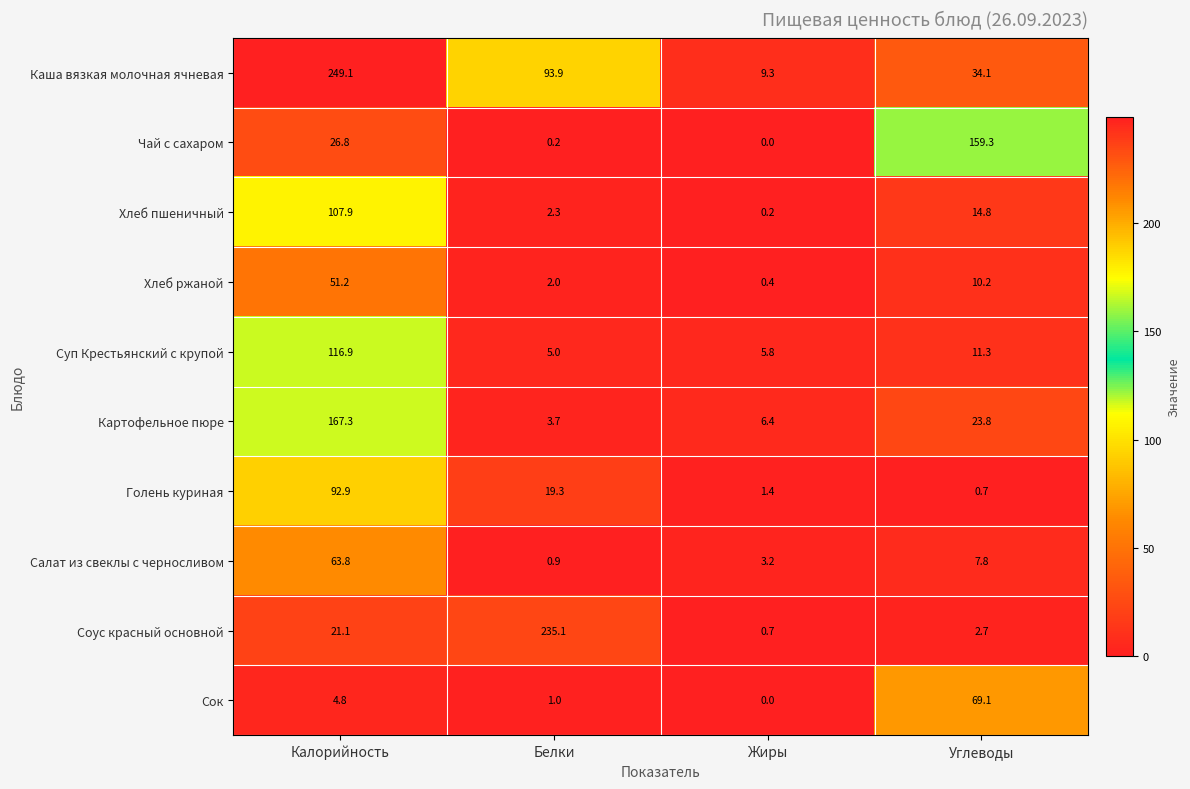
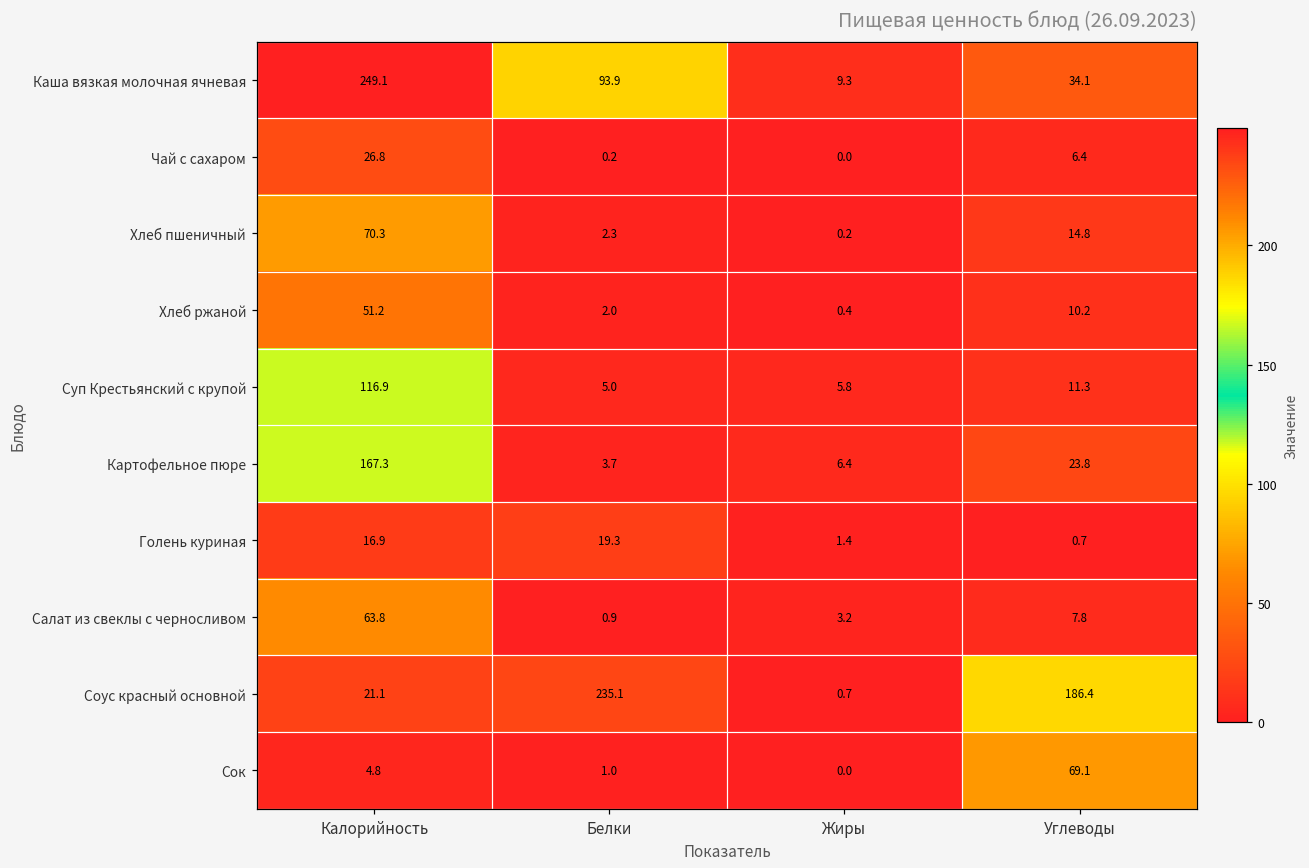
  {
    "Каша вязкая молочная ячневая": {
      "Калорийность": 249.1,
      "Белки": 93.9,
      "Жиры": 9.3,
      "Углеводы": 34.1
    },
    "Чай с сахаром": {
      "Калорийность": 26.8,
      "Белки": 0.2,
      "Жиры": 0.0,
-     "Углеводы": 159.3
+     "Углеводы": 6.4
    },
    "Хлеб пшеничный": {
-     "Калорийность": 107.9,
+     "Калорийность": 70.3,
      "Белки": 2.3,
      "Жиры": 0.2,
      "Углеводы": 14.8
    },
    "Хлеб ржаной": {
      "Калорийность": 51.2,
      "Белки": 2.0,
      "Жиры": 0.4,
      "Углеводы": 10.2
    },
    "Суп Крестьянский с крупой": {
      "Калорийность": 116.9,
      "Белки": 5.0,
      "Жиры": 5.8,
      "Углеводы": 11.3
    },
    "Картофельное пюре": {
      "Калорийность": 167.3,
      "Белки": 3.7,
      "Жиры": 6.4,
      "Углеводы": 23.8
    },
    "Голень куриная": {
-     "Калорийность": 92.9,
+     "Калорийность": 16.9,
      "Белки": 19.3,
      "Жиры": 1.4,
      "Углеводы": 0.7
    },
    "Салат из свеклы с черносливом": {
      "Калорийность": 63.8,
      "Белки": 0.9,
      "Жиры": 3.2,
      "Углеводы": 7.8
    },
    "Соус красный основной": {
      "Калорийность": 21.1,
      "Белки": 235.1,
      "Жиры": 0.7,
-     "Углеводы": 2.7
+     "Углеводы": 186.4
    },
    "Сок": {
      "Калорийность": 4.8,
      "Белки": 1.0,
      "Жиры": 0.0,
      "Углеводы": 69.1
    }
  }
